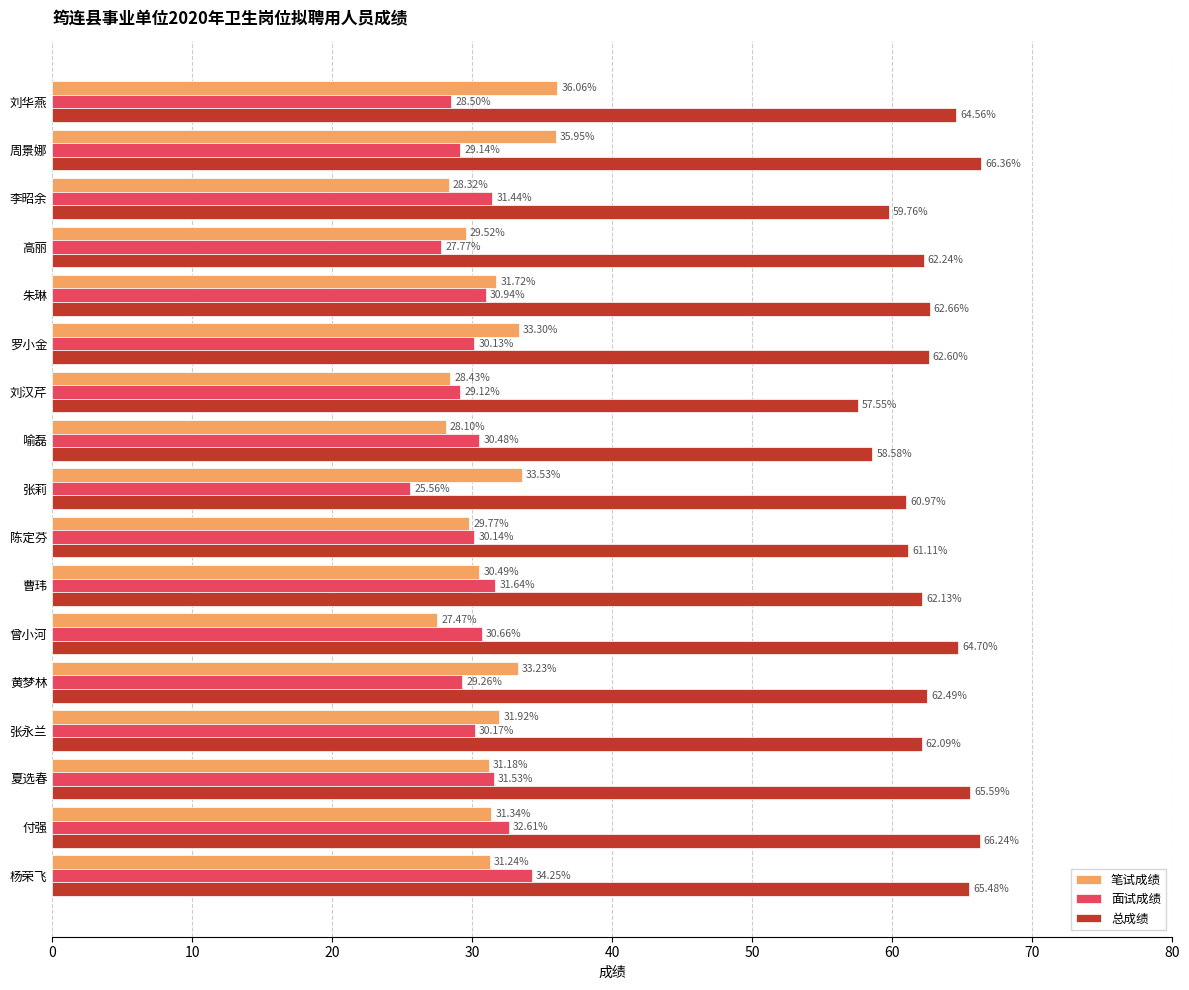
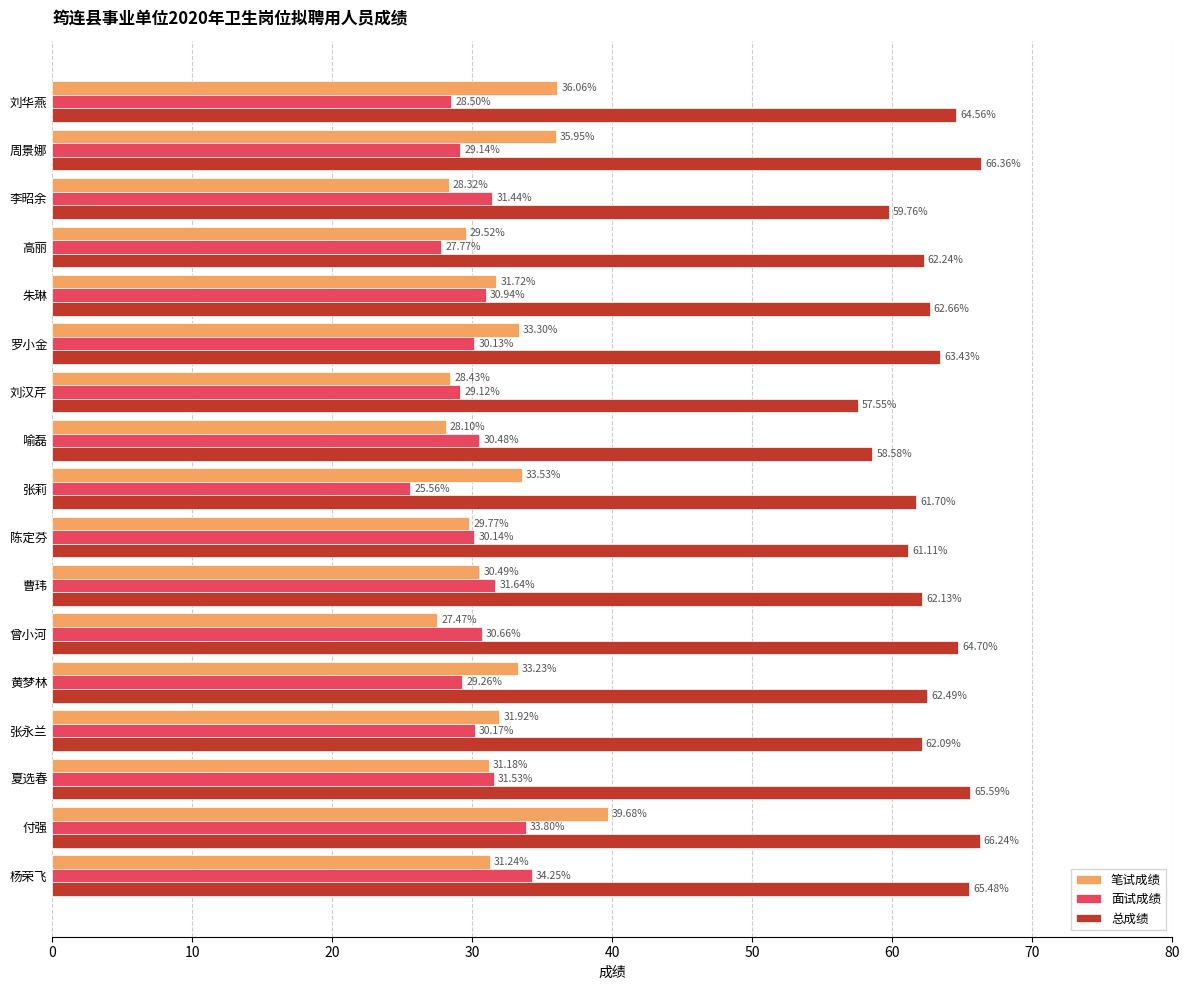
  {
    "笔试成绩": {
      "刘华燕": "36.06%",
      "周景娜": "35.95%",
      "李昭余": "28.32%",
      "高丽": "29.52%",
      "朱琳": "31.72%",
      "罗小金": "33.30%",
      "刘汉芹": "28.43%",
      "喻磊": "28.10%",
      "张莉": "33.53%",
      "陈定芬": "29.77%",
      "曹玮": "30.49%",
      "曾小河": "27.47%",
      "黄梦林": "33.23%",
      "张永兰": "31.92%",
      "夏选春": "31.18%",
-     "付强": "31.34%",
+     "付强": "39.68%",
      "杨荣飞": "31.24%"
    },
    "面试成绩": {
      "刘华燕": "28.50%",
      "周景娜": "29.14%",
      "李昭余": "31.44%",
      "高丽": "27.77%",
      "朱琳": "30.94%",
      "罗小金": "30.13%",
      "刘汉芹": "29.12%",
      "喻磊": "30.48%",
      "张莉": "25.56%",
      "陈定芬": "30.14%",
      "曹玮": "31.64%",
      "曾小河": "30.66%",
      "黄梦林": "29.26%",
      "张永兰": "30.17%",
      "夏选春": "31.53%",
-     "付强": "32.61%",
+     "付强": "33.80%",
      "杨荣飞": "34.25%"
    },
    "总成绩": {
      "刘华燕": "64.56%",
      "周景娜": "66.36%",
      "李昭余": "59.76%",
      "高丽": "62.24%",
      "朱琳": "62.66%",
-     "罗小金": "62.60%",
+     "罗小金": "63.43%",
      "刘汉芹": "57.55%",
      "喻磊": "58.58%",
-     "张莉": "60.97%",
+     "张莉": "61.70%",
      "陈定芬": "61.11%",
      "曹玮": "62.13%",
      "曾小河": "64.70%",
      "黄梦林": "62.49%",
      "张永兰": "62.09%",
      "夏选春": "65.59%",
      "付强": "66.24%",
      "杨荣飞": "65.48%"
    }
  }
